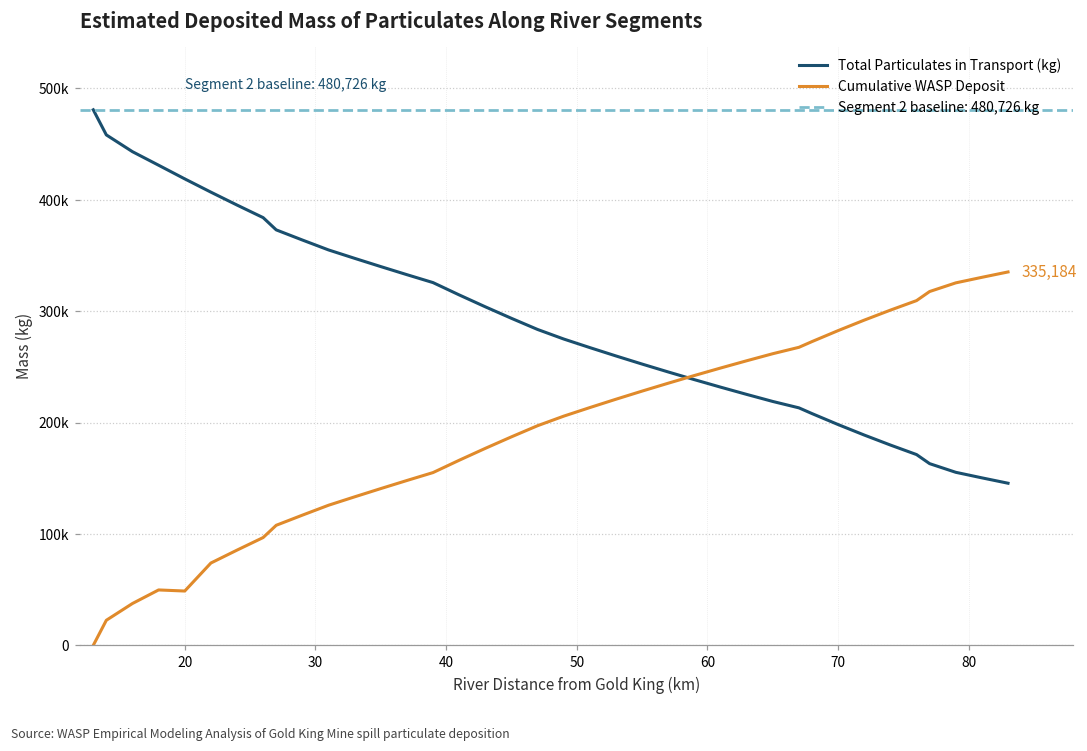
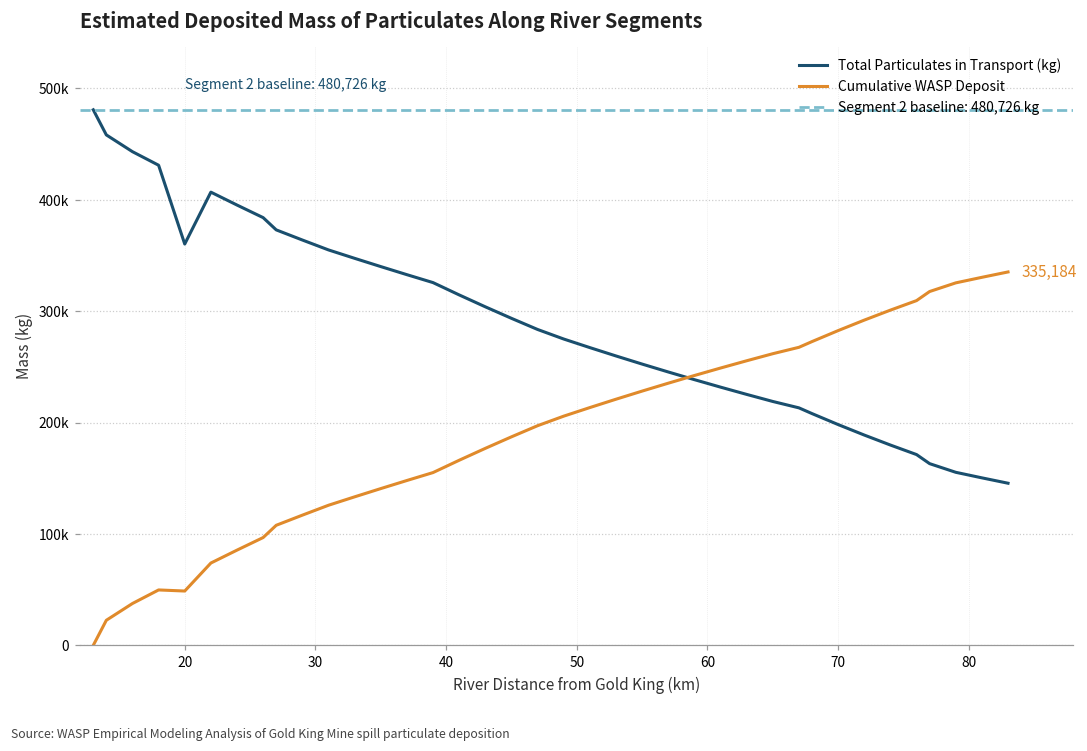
  {
    "Total Particulates in Transport (kg)": {
-     "20": 419000,
+     "20": 360000,
      "70": 198000
    },
    "Cumulative WASP Deposit": {
      "20": 49000,
      "70": 283000
    }
  }
